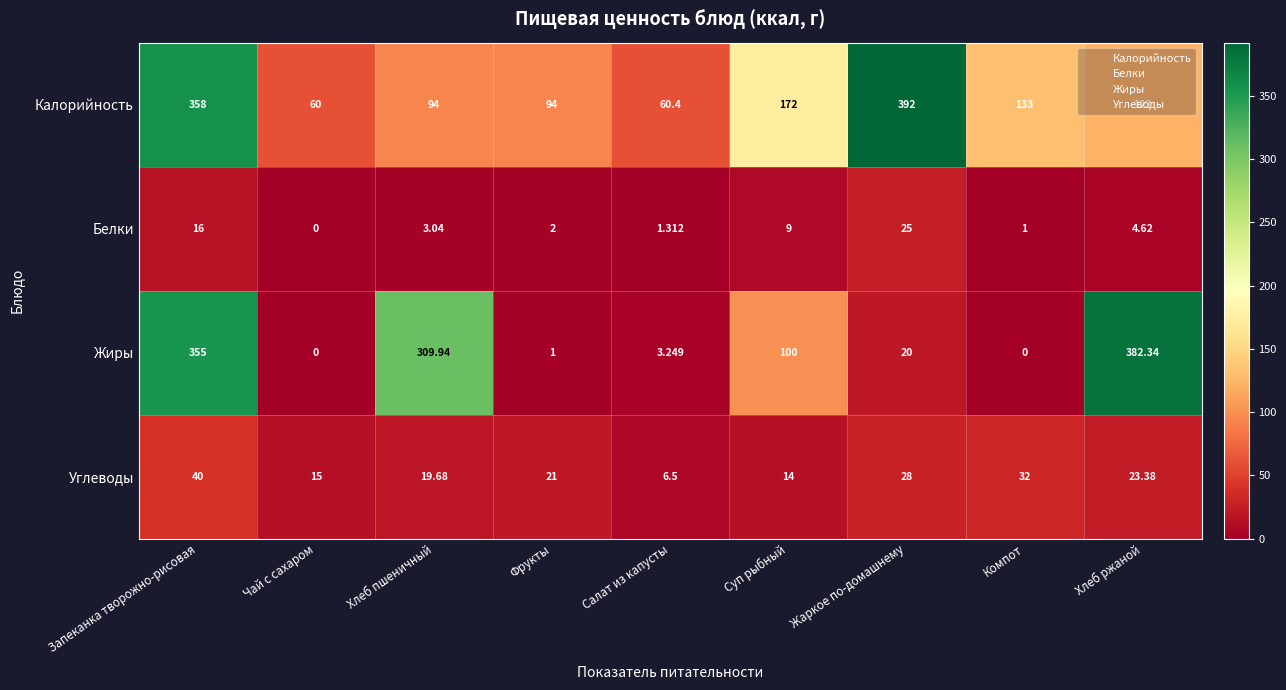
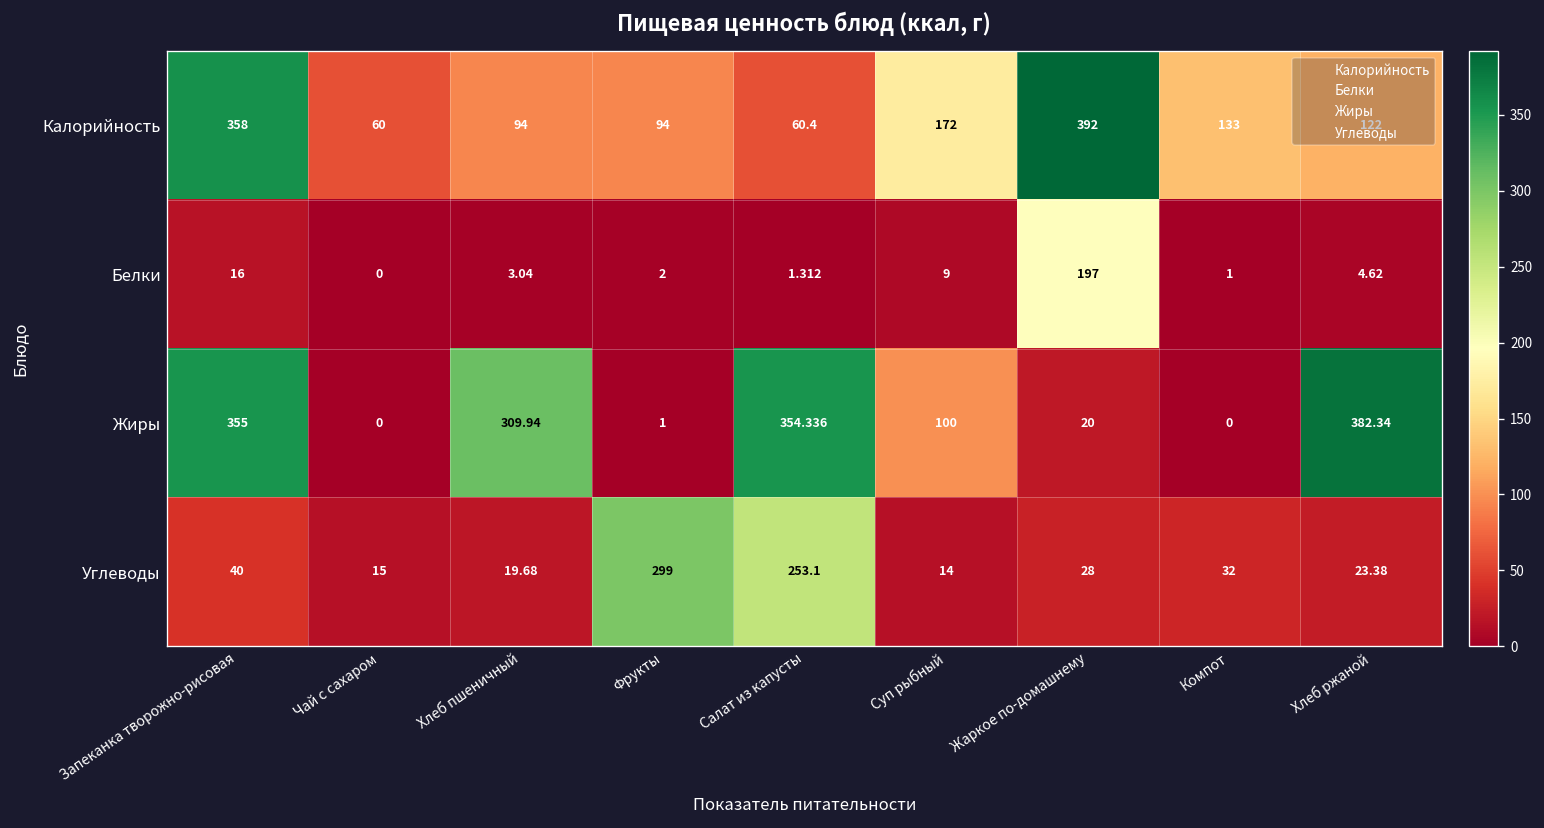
  {
    "Калорийность": {
      "Запеканка творожно-рисовая": 358,
      "Чай с сахаром": 60,
      "Хлеб пшеничный": 94,
      "Фрукты": 94,
      "Салат из капусты": 60.4,
      "Суп рыбный": 172,
      "Жаркое по-домашнему": 392,
      "Компот": 133
    },
    "Белки": {
      "Запеканка творожно-рисовая": 16,
      "Чай с сахаром": 0,
      "Хлеб пшеничный": 3.04,
      "Фрукты": 2,
      "Салат из капусты": 1.312,
      "Суп рыбный": 9,
-     "Жаркое по-домашнему": 25,
+     "Жаркое по-домашнему": 197,
      "Компот": 1,
      "Хлеб ржаной": 4.62
    },
    "Жиры": {
      "Запеканка творожно-рисовая": 355,
      "Чай с сахаром": 0,
      "Хлеб пшеничный": 309.94,
      "Фрукты": 1,
-     "Салат из капусты": 3.249,
+     "Салат из капусты": 354.336,
      "Суп рыбный": 100,
      "Жаркое по-домашнему": 20,
      "Компот": 0,
      "Хлеб ржаной": 382.34
    },
    "Углеводы": {
      "Запеканка творожно-рисовая": 40,
      "Чай с сахаром": 15,
      "Хлеб пшеничный": 19.68,
-     "Фрукты": 21,
-     "Салат из капусты": 6.5,
+     "Фрукты": 299,
+     "Салат из капусты": 253.1,
      "Суп рыбный": 14,
      "Жаркое по-домашнему": 28,
      "Компот": 32,
      "Хлеб ржаной": 23.38
    }
  }
